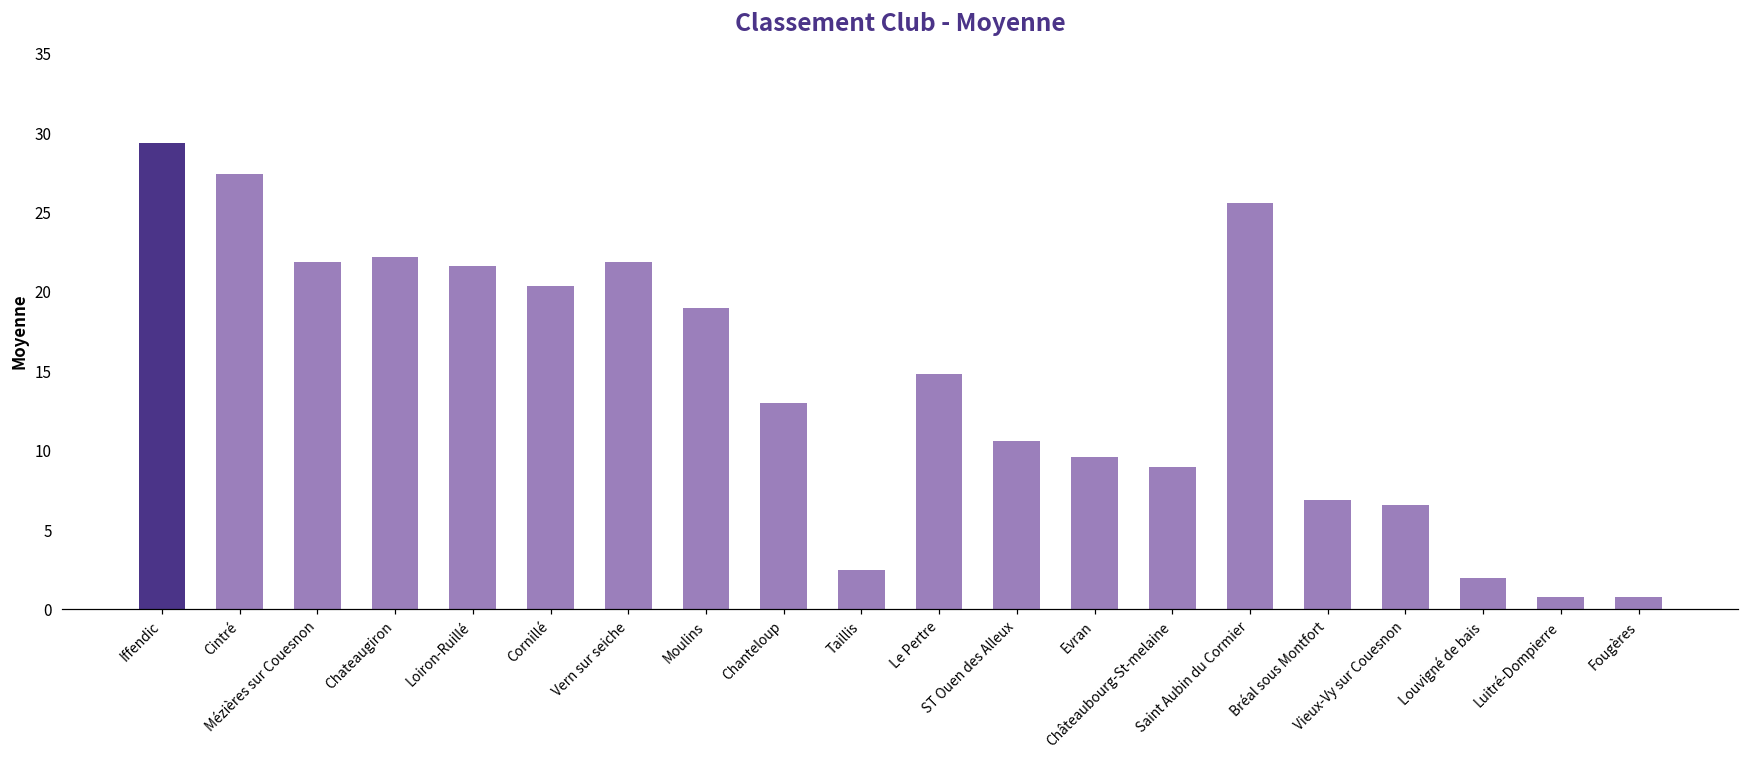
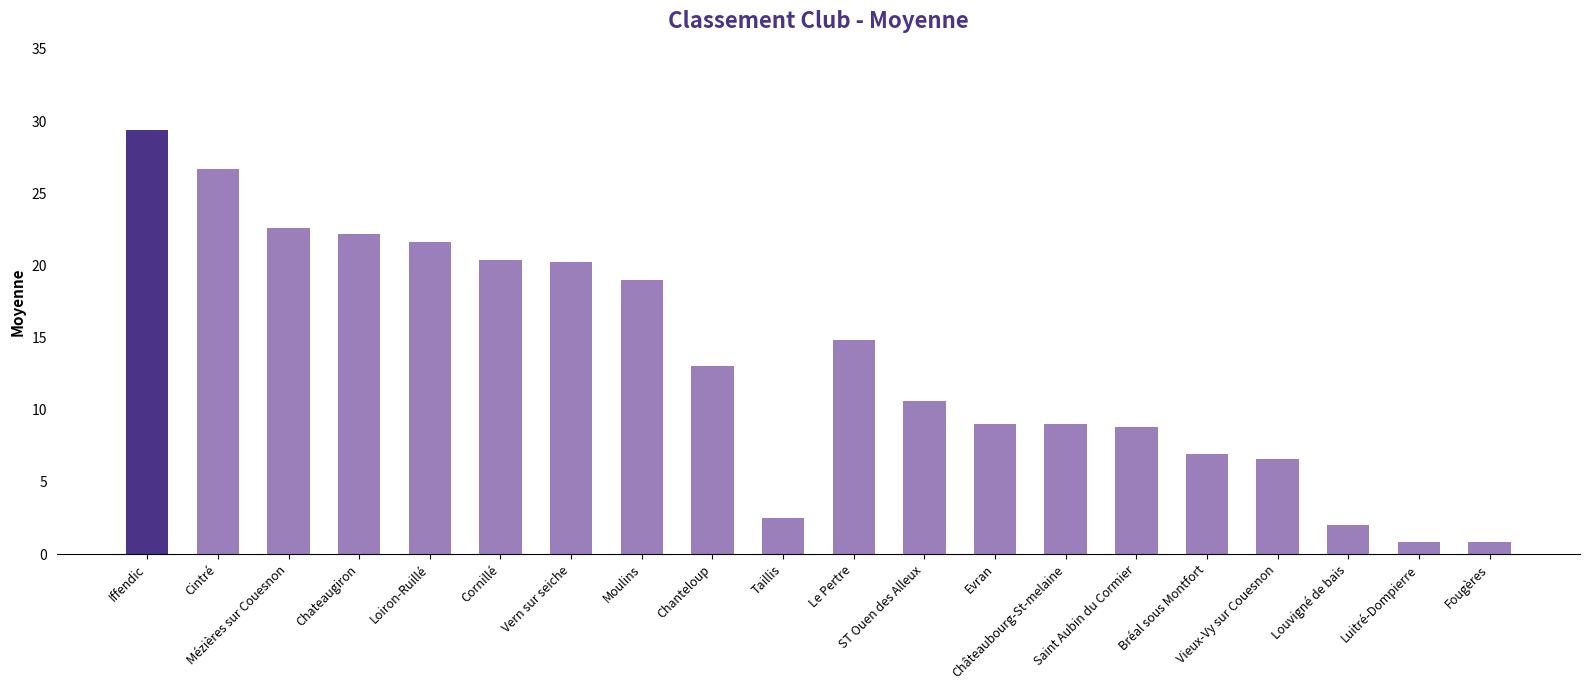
  {
    "Iffendic": 29.4,
-   "Cintré": 27.4,
-   "Mézières sur Couesnon": 21.9,
+   "Cintré": 26.7,
+   "Mézières sur Couesnon": 22.6,
    "Chateaugiron": 22.2,
    "Loiron-Ruillé": 21.6,
    "Cornillé": 20.4,
-   "Vern sur seiche": 21.9,
+   "Vern sur seiche": 20.2,
    "Moulins": 19.0,
    "Chanteloup": 13.0,
    "Taillis": 2.5,
    "Le Pertre": 14.8,
    "ST Ouen des Alleux": 10.6,
-   "Evran": 9.6,
+   "Evran": 9.0,
    "Châteaubourg-St-melaine": 9.0,
-   "Saint Aubin du Cormier": 25.6,
+   "Saint Aubin du Cormier": 8.8,
    "Bréal sous Montfort": 6.9,
    "Vieux-Vy sur Couesnon": 6.6,
    "Louvigné de bais": 2.0,
    "Luitré-Dompierre": 0.8,
    "Fougères": 0.8
  }
